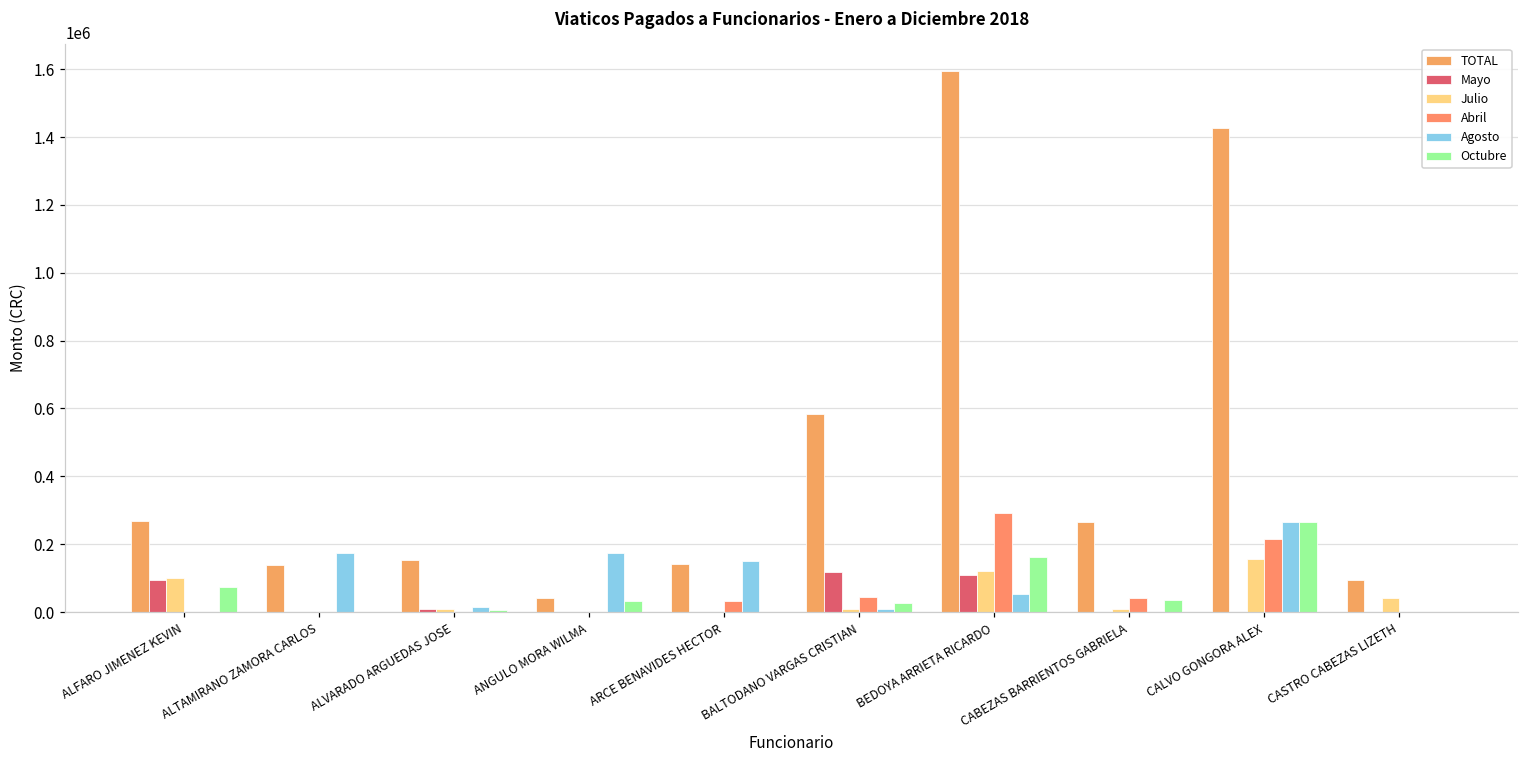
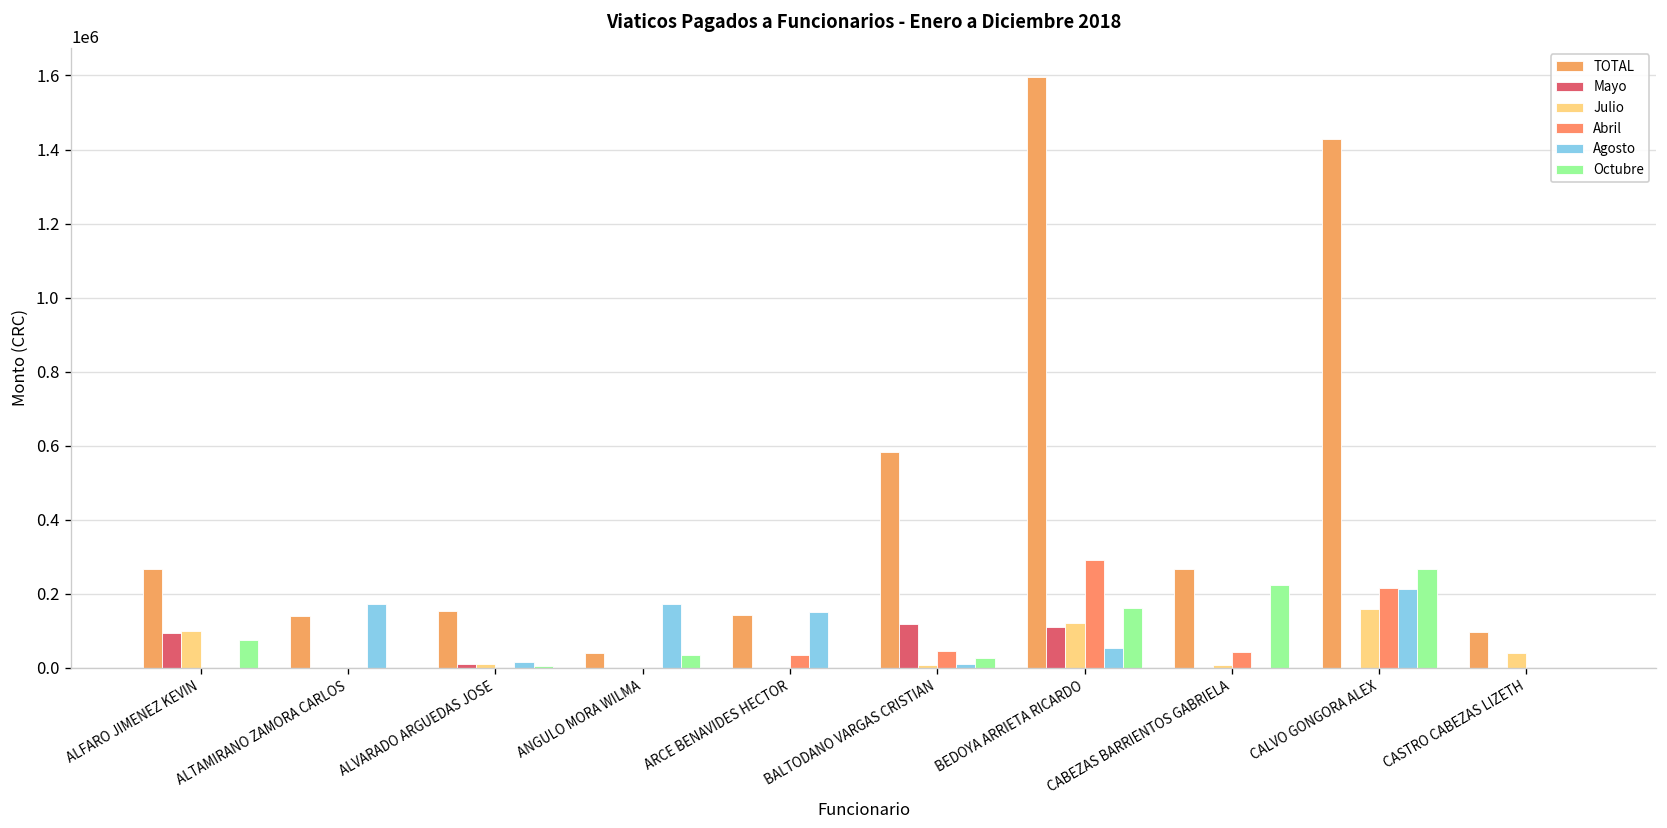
  {
    "Agosto": {
      "ALFARO JIMENEZ KEVIN": 0,
      "ALTAMIRANO ZAMORA CARLOS": 170000,
      "ALVARADO ARGUEDAS JOSE": 20000,
      "ANGULO MORA WILMA": 170000,
      "ARCE BENAVIDES HECTOR": 150000,
      "BALTODANO VARGAS CRISTIAN": 10000,
      "BEDOYA ARRIETA RICARDO": 50000,
      "CABEZAS BARRIENTOS GABRIELA": 0,
-     "CALVO GONGORA ALEX": 260000,
+     "CALVO GONGORA ALEX": 210000,
      "CASTRO CABEZAS LIZETH": 0
    },
    "Octubre": {
      "ALFARO JIMENEZ KEVIN": 80000,
      "ALTAMIRANO ZAMORA CARLOS": 0,
      "ANGULO MORA WILMA": 30000,
      "ARCE BENAVIDES HECTOR": 0,
      "BALTODANO VARGAS CRISTIAN": 30000,
      "BEDOYA ARRIETA RICARDO": 160000,
-     "CABEZAS BARRIENTOS GABRIELA": 40000,
+     "CABEZAS BARRIENTOS GABRIELA": 220000,
      "CALVO GONGORA ALEX": 270000,
      "CASTRO CABEZAS LIZETH": 0
    }
  }
